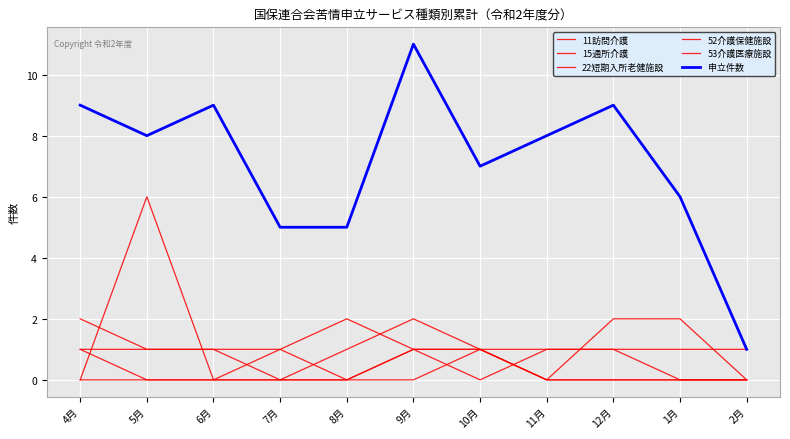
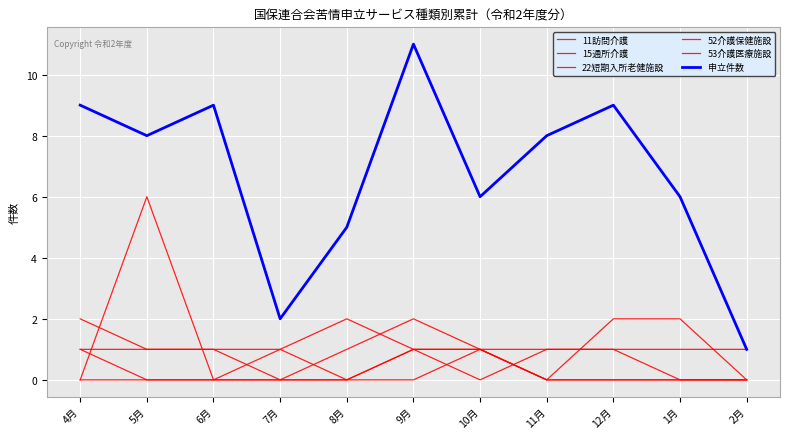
  {
    "申立件数": {
      "4月": 9,
      "5月": 8,
      "6月": 9,
-     "7月": 5,
+     "7月": 2,
      "8月": 5,
      "9月": 11,
-     "10月": 7,
+     "10月": 6,
      "11月": 8,
      "12月": 9,
      "1月": 6
    }
  }
